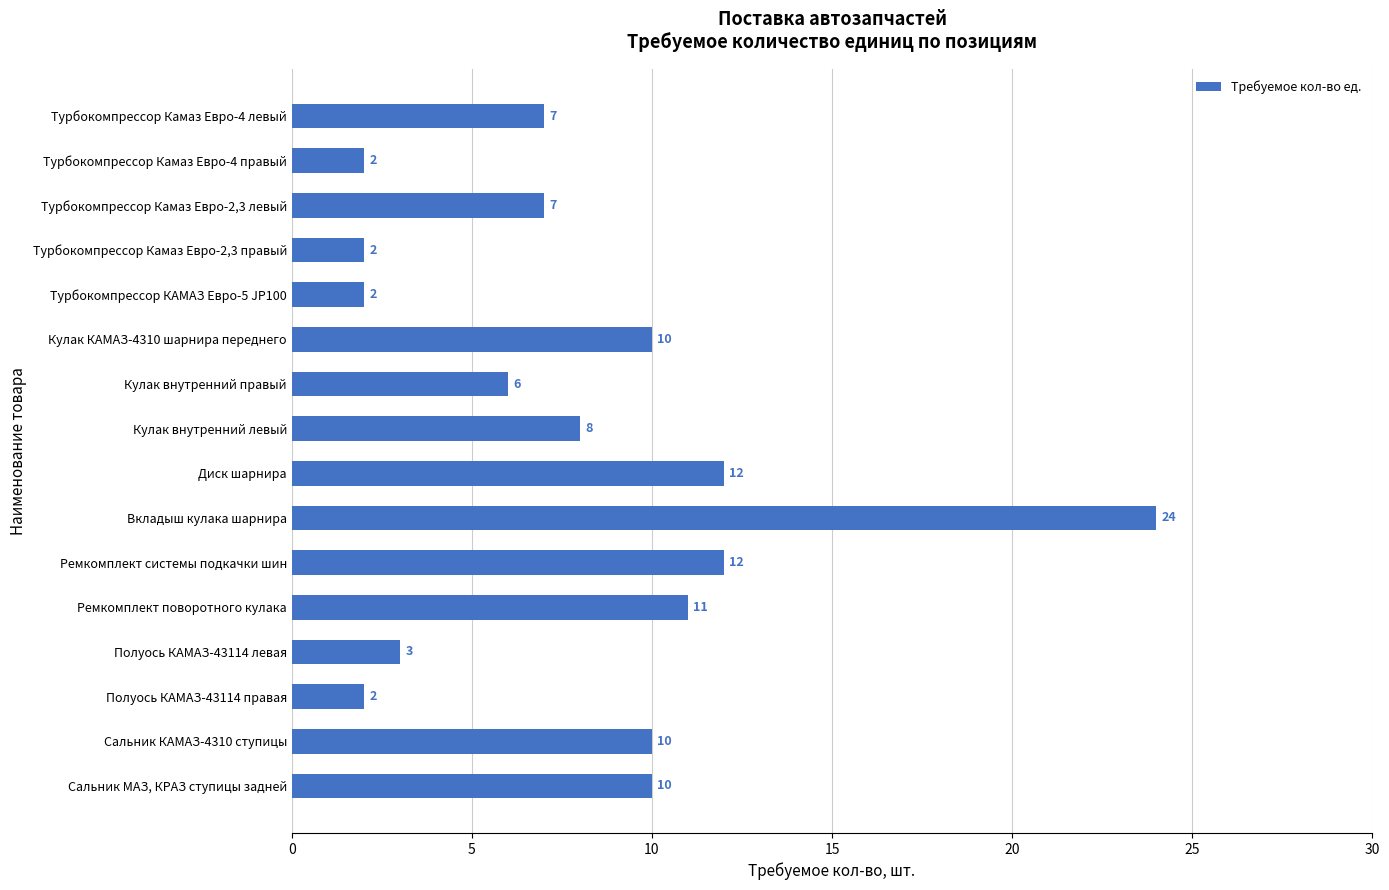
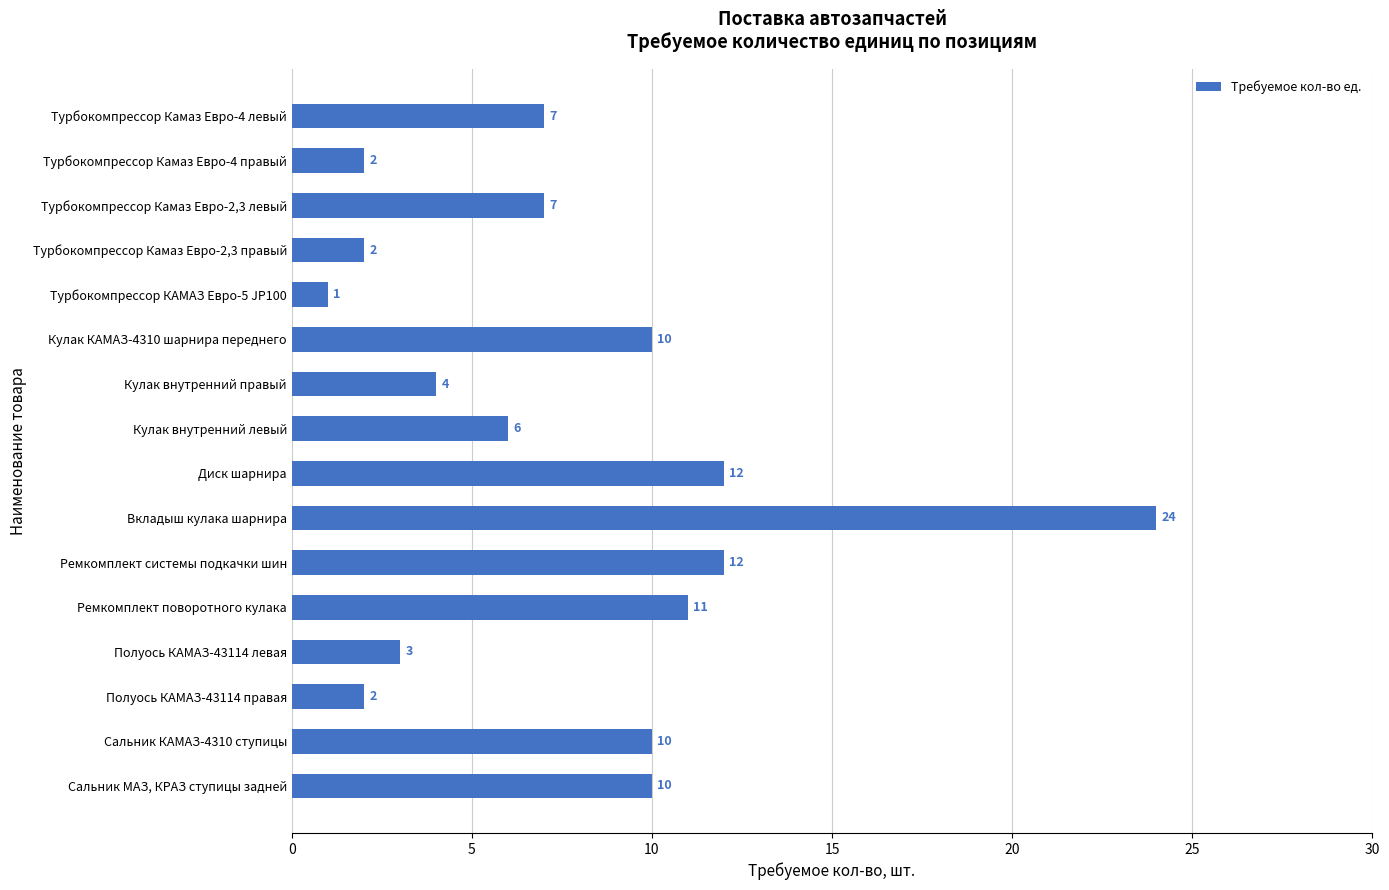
  {
    "Турбокомпрессор Камаз Евро-4 левый": 7,
    "Турбокомпрессор Камаз Евро-4 правый": 2,
    "Турбокомпрессор Камаз Евро-2,3 левый": 7,
    "Турбокомпрессор Камаз Евро-2,3 правый": 2,
-   "Турбокомпрессор КАМАЗ Евро-5 JP100": 2,
+   "Турбокомпрессор КАМАЗ Евро-5 JP100": 1,
    "Кулак КАМАЗ-4310 шарнира переднего": 10,
-   "Кулак внутренний правый": 6,
-   "Кулак внутренний левый": 8,
+   "Кулак внутренний правый": 4,
+   "Кулак внутренний левый": 6,
    "Диск шарнира": 12,
    "Вкладыш кулака шарнира": 24,
    "Ремкомплект системы подкачки шин": 12,
    "Ремкомплект поворотного кулака": 11,
    "Полуось КАМАЗ-43114 левая": 3,
    "Полуось КАМАЗ-43114 правая": 2,
    "Сальник КАМАЗ-4310 ступицы": 10,
    "Сальник МАЗ, КРАЗ ступицы задней": 10
  }
